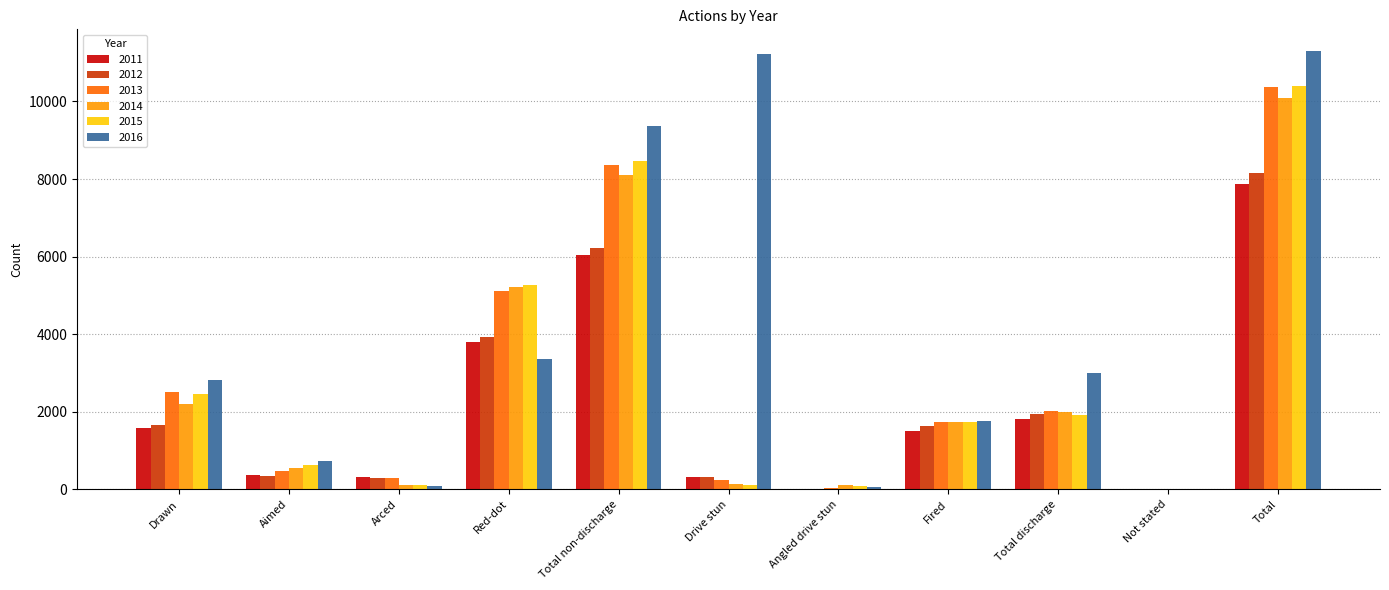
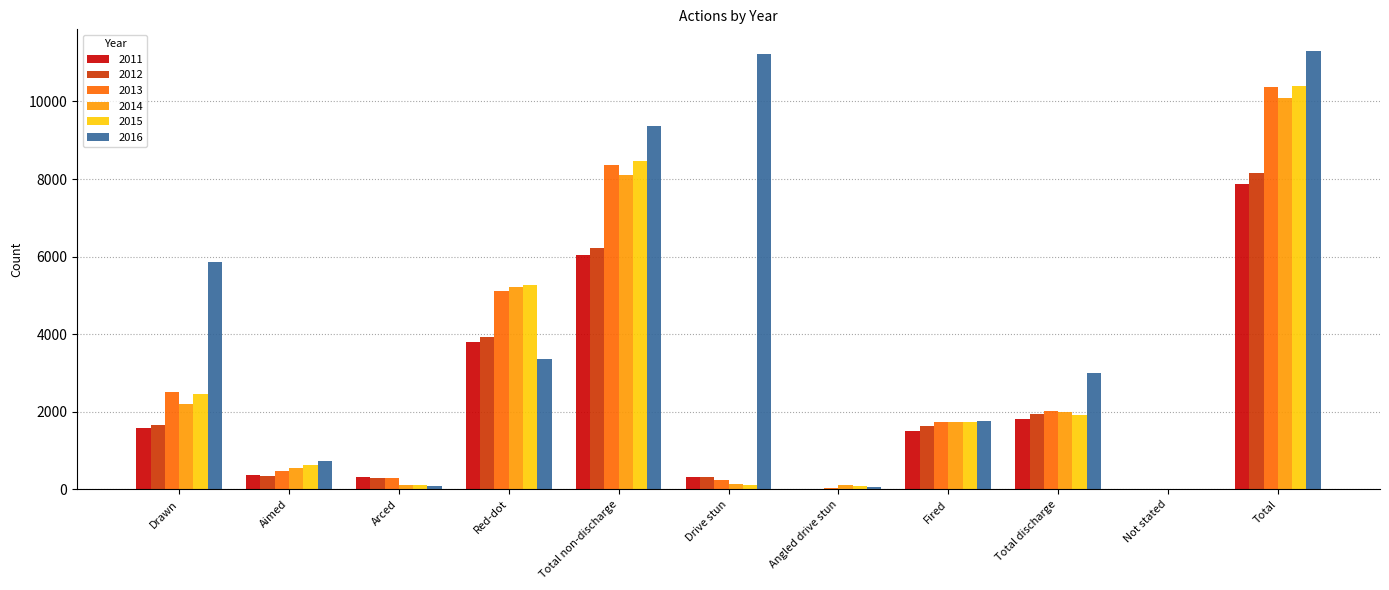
  {
    "2016": {
-     "Drawn": 2800,
+     "Drawn": 5900,
      "Aimed": 700,
      "Arced": 100,
      "Red-dot": 3400,
      "Total non-discharge": 9400,
      "Drive stun": 11200,
      "Fired": 1800,
      "Total discharge": 3000,
      "Total": 11300
    }
  }
